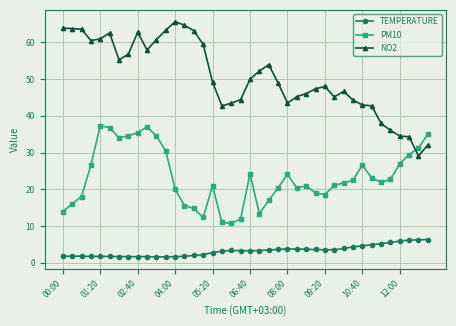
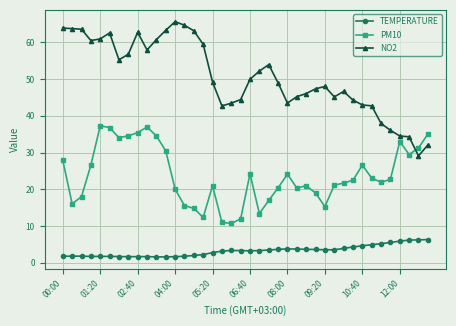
  {
    "PM10": {
-     "00:00": 14,
+     "00:00": 28,
      "01:20": 37,
      "02:40": 35,
      "04:00": 20,
      "05:20": 21,
      "06:40": 24,
      "08:00": 24,
-     "09:20": 19,
+     "09:20": 15,
      "10:40": 27,
-     "12:00": 27
+     "12:00": 33
    }
  }
